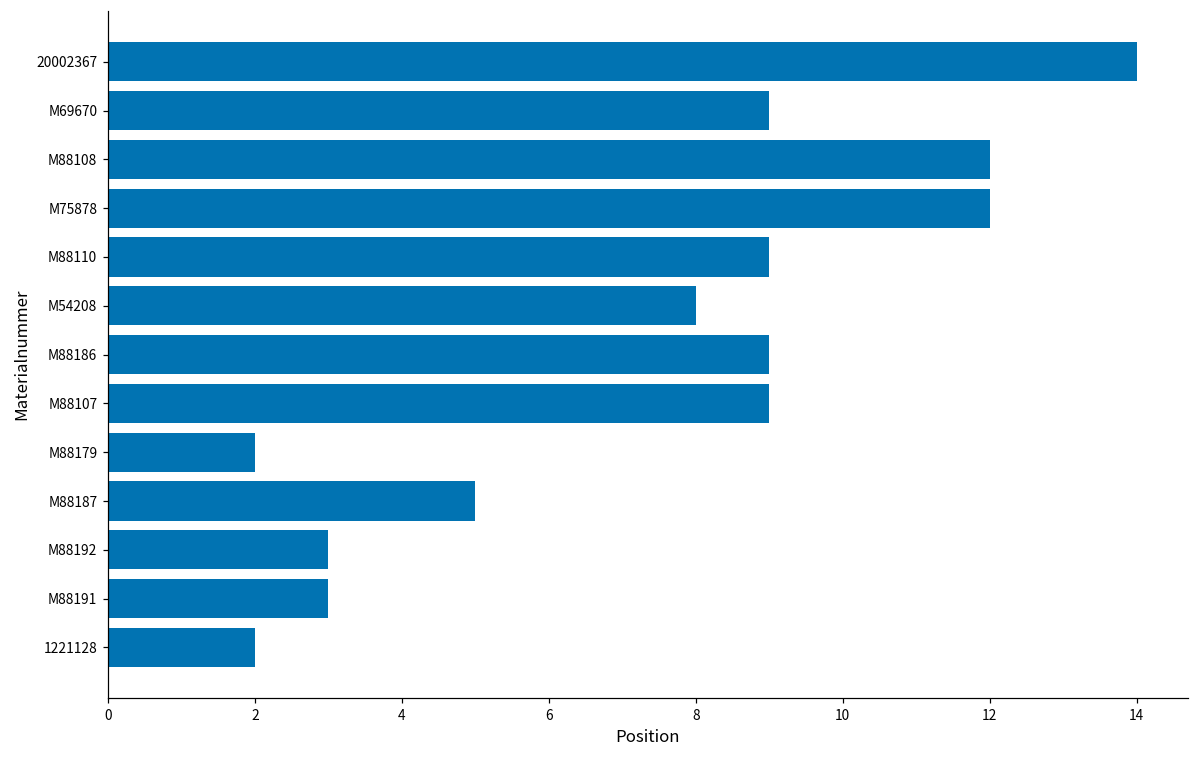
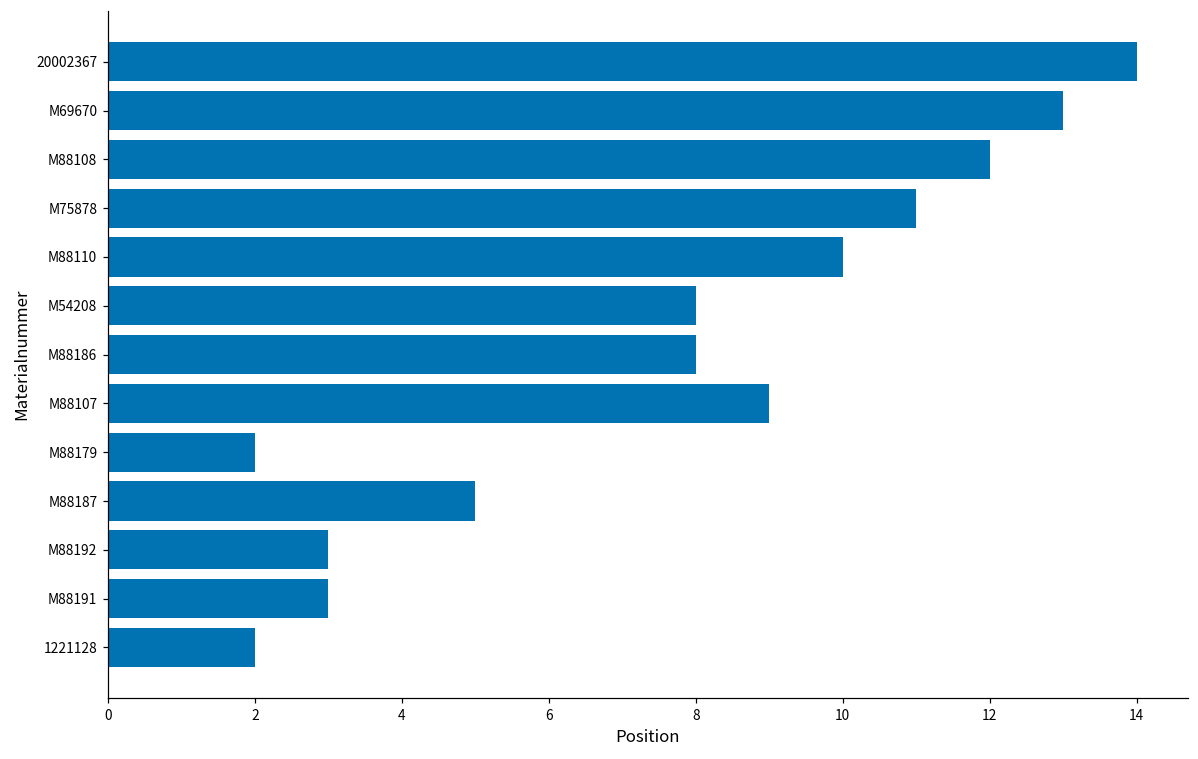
  {
    "20002367": 14,
-   "M69670": 9,
+   "M69670": 13,
    "M88108": 12,
-   "M75878": 12,
-   "M88110": 9,
+   "M75878": 11,
+   "M88110": 10,
    "M54208": 8,
-   "M88186": 9,
+   "M88186": 8,
    "M88107": 9,
    "M88179": 2,
    "M88187": 5,
    "M88192": 3,
    "M88191": 3,
    "1221128": 2
  }
